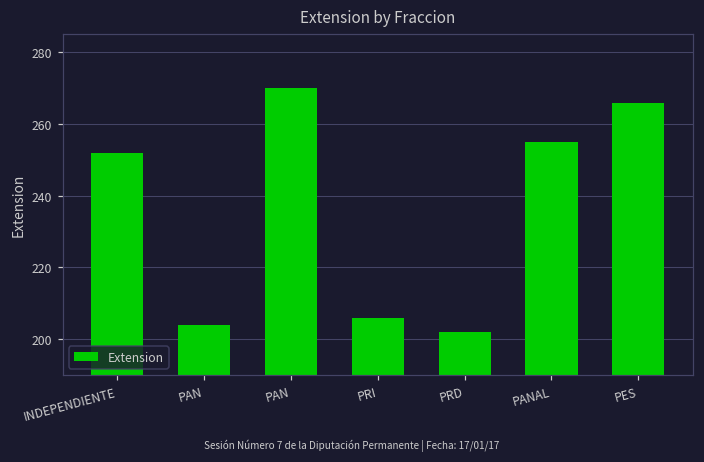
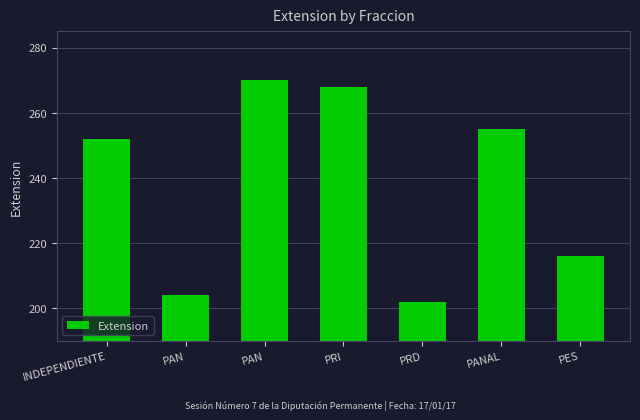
  {
    "INDEPENDIENTE": 252,
-   "PRI": 206,
+   "PRI": 268,
    "PRD": 202,
    "PANAL": 255,
-   "PES": 266
+   "PES": 216
  }
